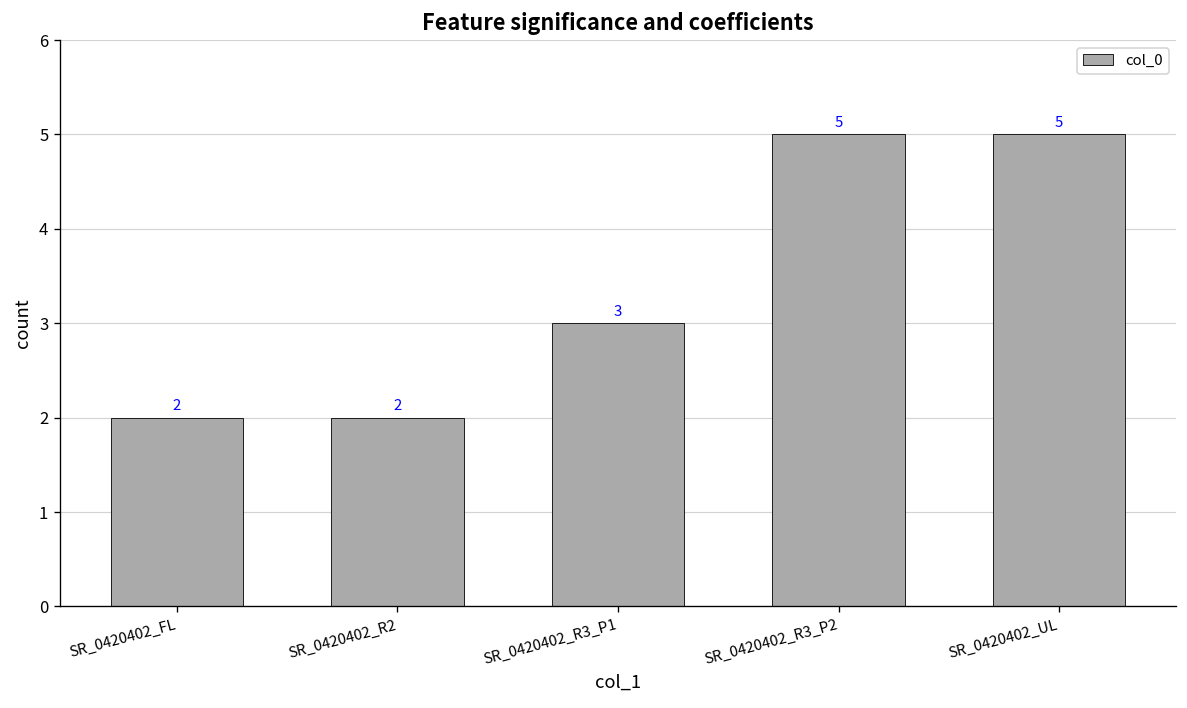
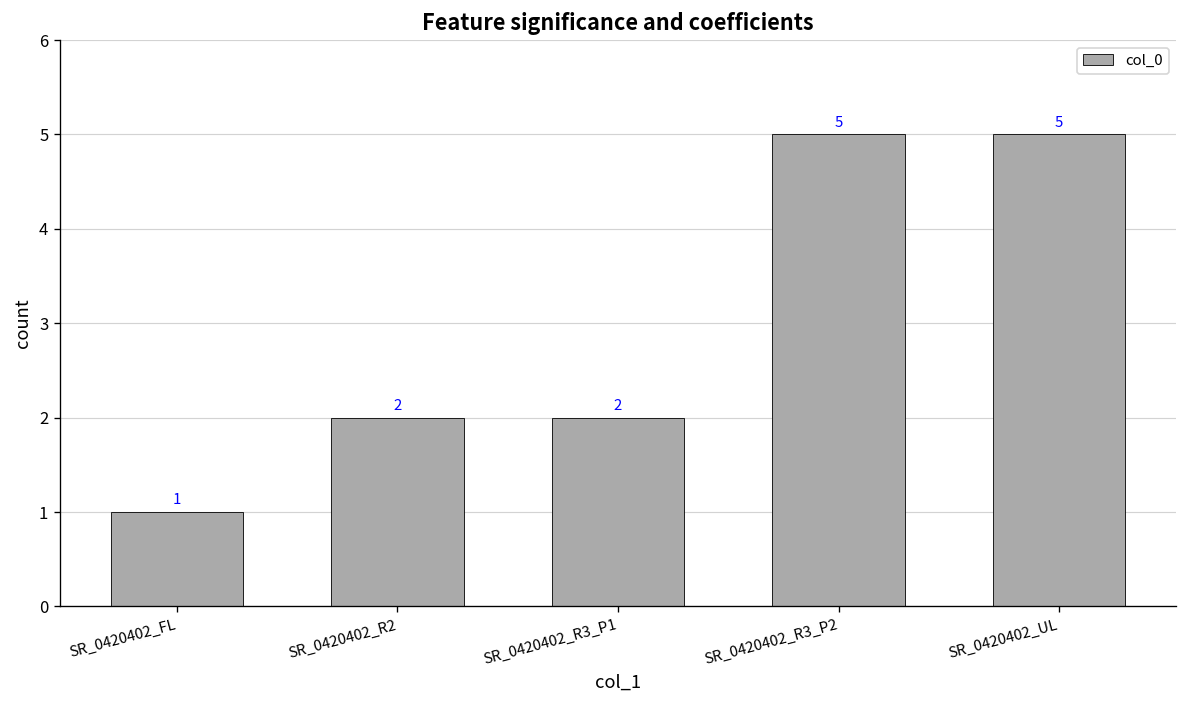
  {
-   "SR_0420402_FL": 2,
+   "SR_0420402_FL": 1,
    "SR_0420402_R2": 2,
-   "SR_0420402_R3_P1": 3,
+   "SR_0420402_R3_P1": 2,
    "SR_0420402_R3_P2": 5,
    "SR_0420402_UL": 5
  }
